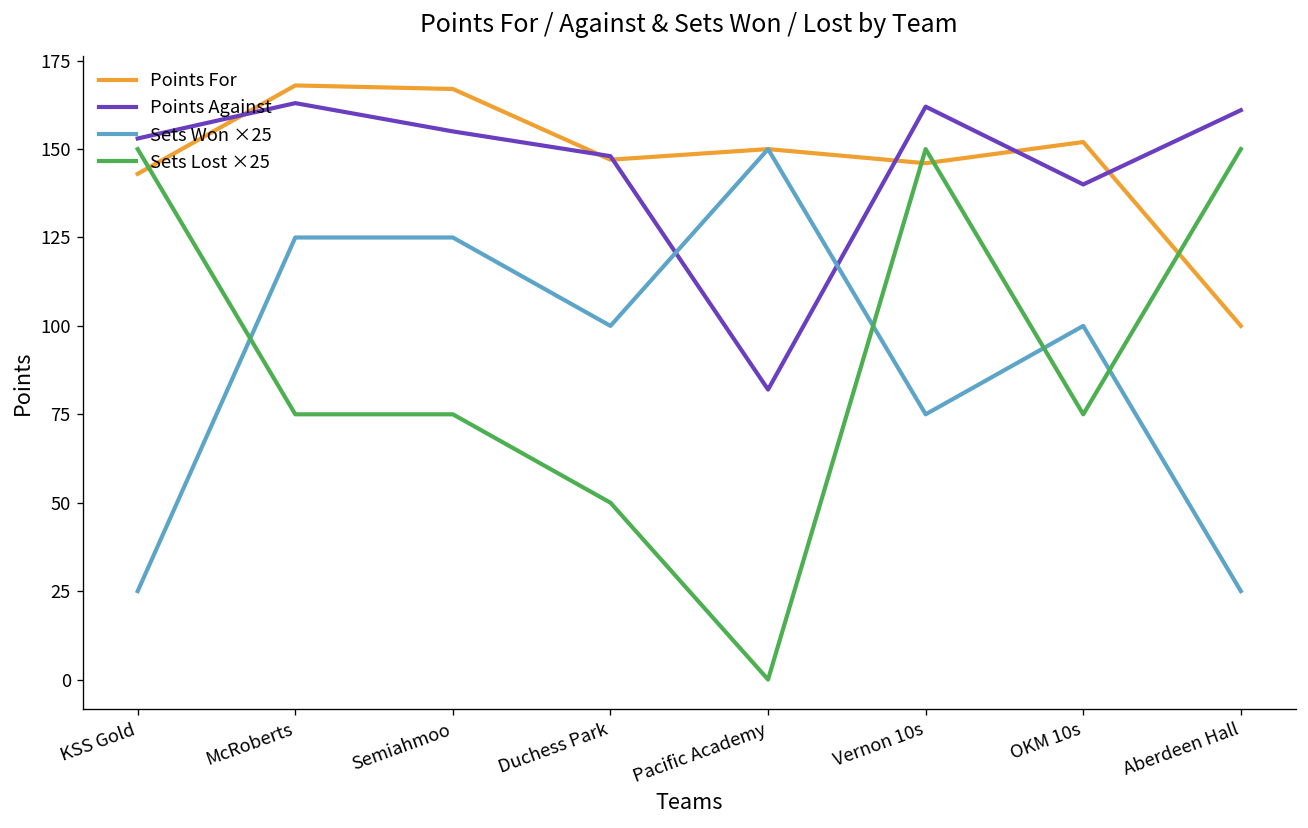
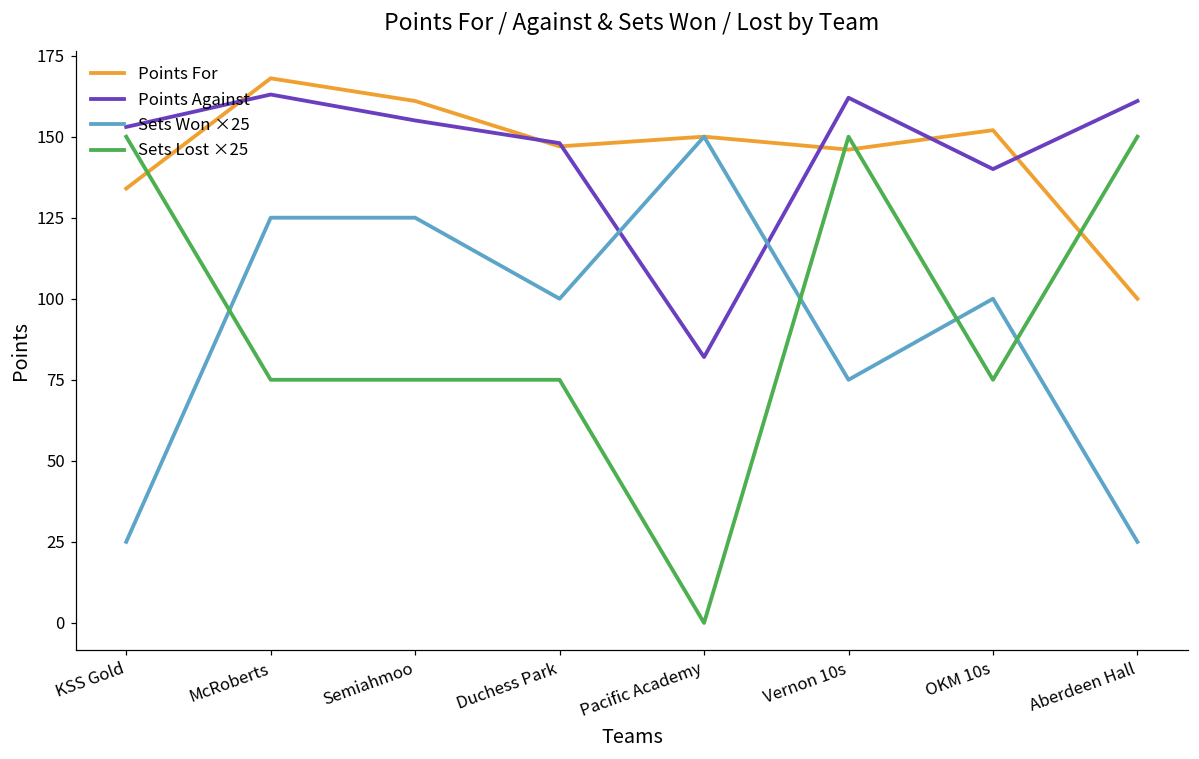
  {
    "Points For": {
-     "KSS Gold": 143,
+     "KSS Gold": 134,
      "McRoberts": 168,
-     "Semiahmoo": 167,
+     "Semiahmoo": 161,
      "Duchess Park": 147,
      "Vernon 10s": 146,
      "OKM 10s": 152,
      "Aberdeen Hall": 100
    },
    "Points Against": {
      "KSS Gold": 153,
      "McRoberts": 163,
      "Semiahmoo": 155,
      "Duchess Park": 148,
      "Pacific Academy": 82,
      "Vernon 10s": 162,
      "OKM 10s": 140,
      "Aberdeen Hall": 161
    },
    "Sets Won ×25": {
      "KSS Gold": 25,
      "McRoberts": 125,
      "Semiahmoo": 125,
      "Duchess Park": 100,
      "Vernon 10s": 75,
      "OKM 10s": 100,
      "Aberdeen Hall": 25
    },
    "Sets Lost ×25": {
      "KSS Gold": 150,
      "McRoberts": 75,
      "Semiahmoo": 75,
-     "Duchess Park": 50,
+     "Duchess Park": 75,
      "Pacific Academy": 0,
      "Vernon 10s": 150,
      "OKM 10s": 75,
      "Aberdeen Hall": 150
    }
  }
